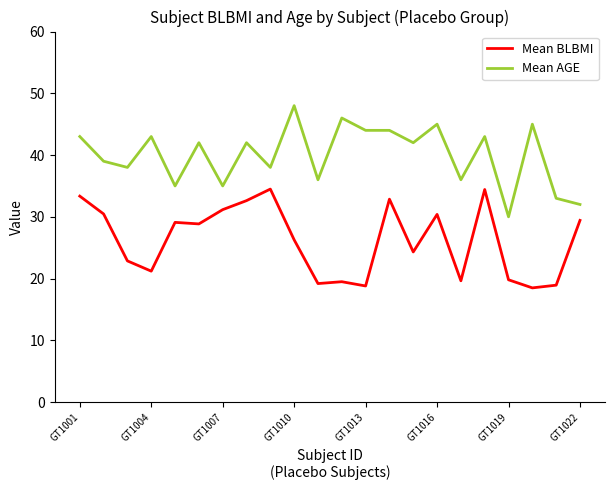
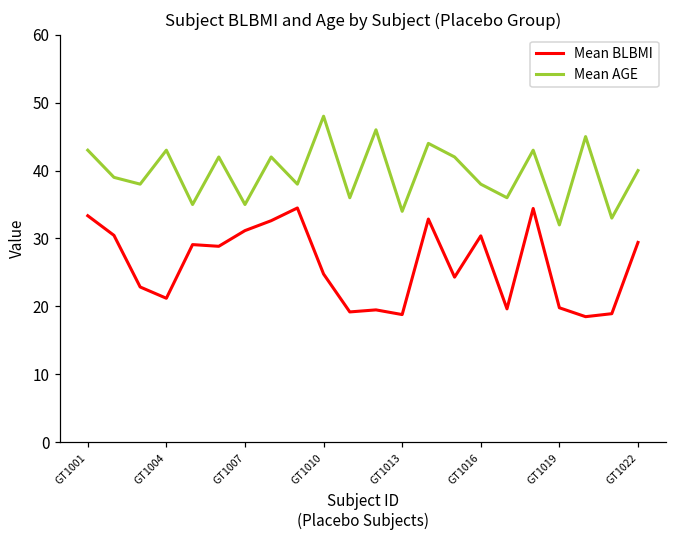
  {
    "Mean BLBMI": {
      "GT1001": 33,
      "GT1004": 21,
      "GT1007": 31,
-     "GT1010": 26,
+     "GT1010": 25,
      "GT1013": 19,
      "GT1016": 30,
      "GT1019": 20,
      "GT1022": 29
    },
    "Mean AGE": {
      "GT1001": 43,
      "GT1004": 43,
      "GT1007": 35,
      "GT1010": 48,
-     "GT1013": 44,
-     "GT1016": 45,
-     "GT1019": 30,
-     "GT1022": 32
+     "GT1013": 34,
+     "GT1016": 38,
+     "GT1019": 32,
+     "GT1022": 40
    }
  }
